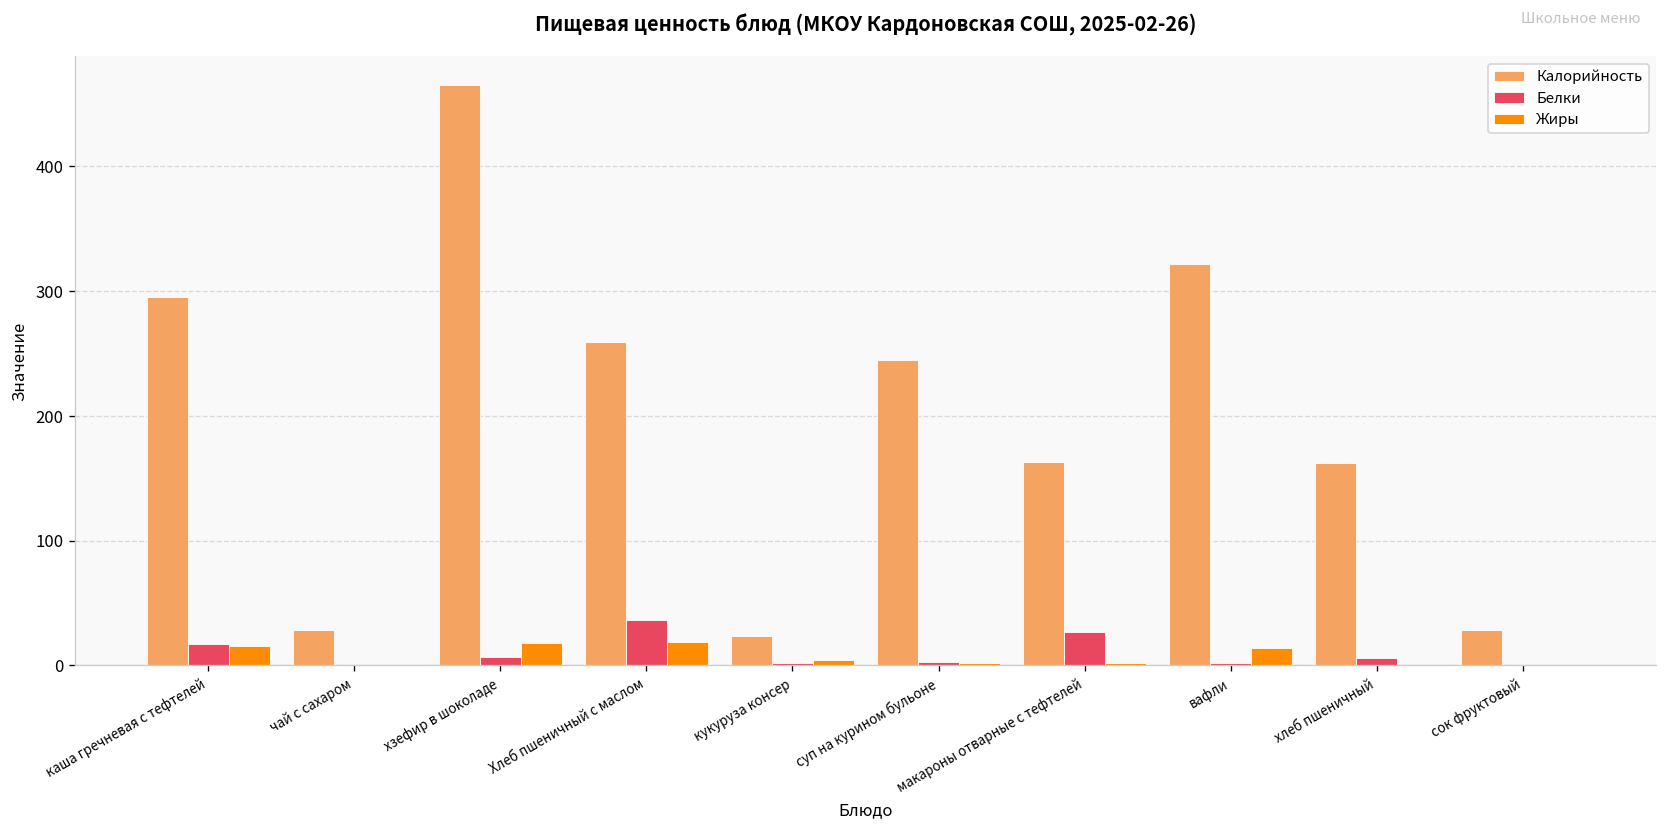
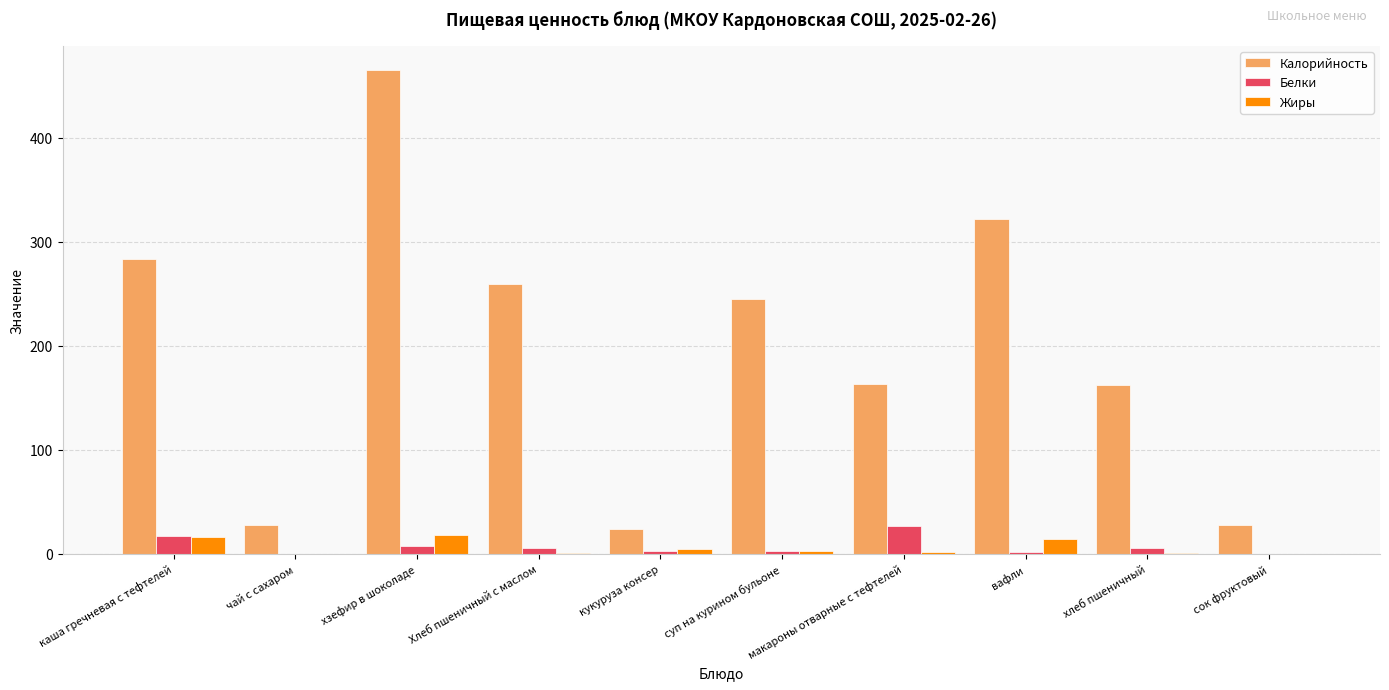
  {
    "Калорийность": {
-     "каша гречневая с тефтелей": 295,
+     "каша гречневая с тефтелей": 283,
      "чай с сахаром": 28,
      "хзефир в шоколаде": 465,
      "Хлеб пшеничный с маслом": 259,
      "кукуруза консер": 24,
      "суп на курином бульоне": 245,
      "макароны отварные с тефтелей": 163,
      "вафли": 322,
      "хлеб пшеничный": 162,
      "сок фруктовый": 28
    },
    "Белки": {
      "каша гречневая с тефтелей": 17,
      "чай с сахаром": 0,
      "хзефир в шоколаде": 7,
-     "Хлеб пшеничный с маслом": 36,
+     "Хлеб пшеничный с маслом": 6,
      "суп на курином бульоне": 3,
      "макароны отварные с тефтелей": 27,
      "хлеб пшеничный": 6,
      "сок фруктовый": 0
    },
    "Жиры": {
      "каша гречневая с тефтелей": 16,
      "чай с сахаром": 0,
      "хзефир в шоколаде": 18,
-     "Хлеб пшеничный с маслом": 18,
+     "Хлеб пшеничный с маслом": 1,
      "кукуруза консер": 5,
      "вафли": 14,
      "сок фруктовый": 0
    }
  }
